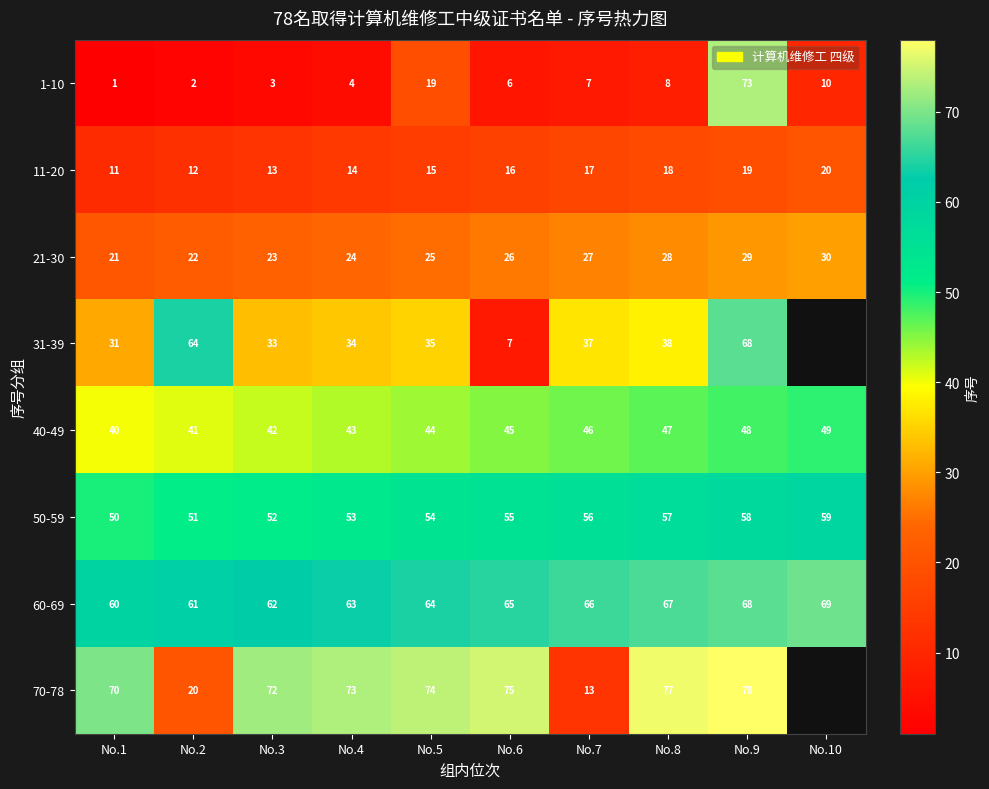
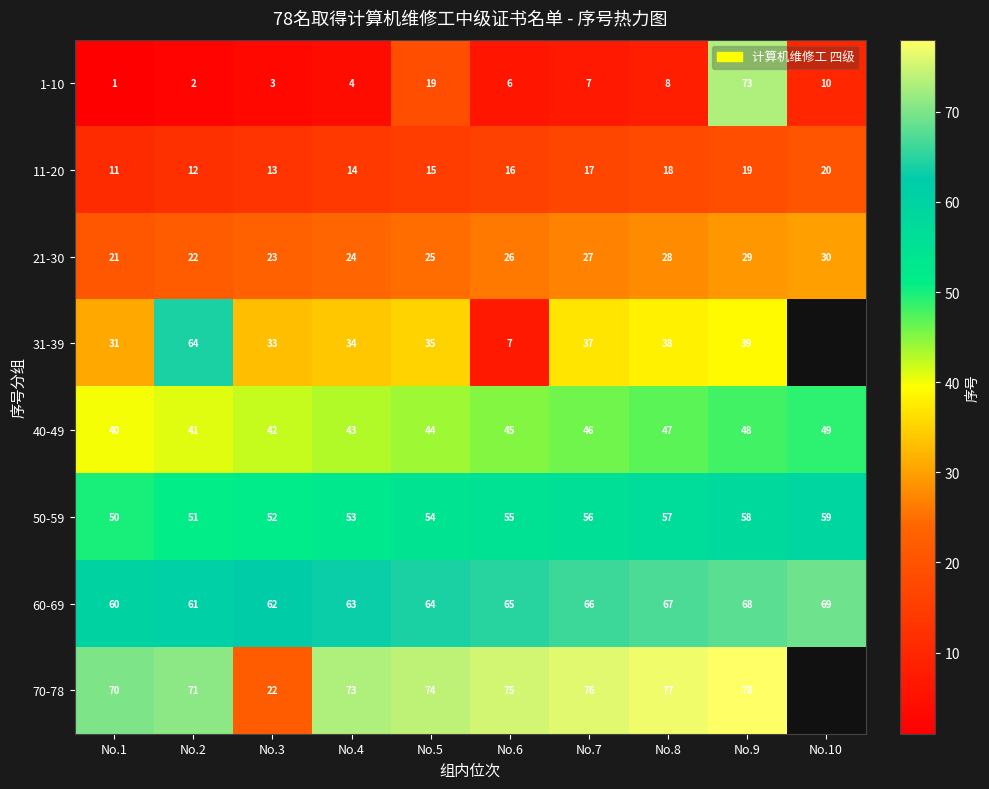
  {
    "1-10": {
      "No.1": 1,
      "No.2": 2,
      "No.3": 3,
      "No.4": 4,
      "No.5": 19,
      "No.6": 6,
      "No.7": 7,
      "No.8": 8,
      "No.9": 73,
      "No.10": 10
    },
    "11-20": {
      "No.1": 11,
      "No.2": 12,
      "No.3": 13,
      "No.4": 14,
      "No.5": 15,
      "No.6": 16,
      "No.7": 17,
      "No.8": 18,
      "No.9": 19,
      "No.10": 20
    },
    "21-30": {
      "No.1": 21,
      "No.2": 22,
      "No.3": 23,
      "No.4": 24,
      "No.5": 25,
      "No.6": 26,
      "No.7": 27,
      "No.8": 28,
      "No.9": 29,
      "No.10": 30
    },
    "31-39": {
      "No.1": 31,
      "No.2": 64,
      "No.3": 33,
      "No.4": 34,
      "No.5": 35,
      "No.6": 7,
      "No.7": 37,
      "No.8": 38,
-     "No.9": 68
+     "No.9": 39
    },
    "40-49": {
      "No.1": 40,
      "No.2": 41,
      "No.3": 42,
      "No.4": 43,
      "No.5": 44,
      "No.6": 45,
      "No.7": 46,
      "No.8": 47,
      "No.9": 48,
      "No.10": 49
    },
    "50-59": {
      "No.1": 50,
      "No.2": 51,
      "No.3": 52,
      "No.4": 53,
      "No.5": 54,
      "No.6": 55,
      "No.7": 56,
      "No.8": 57,
      "No.9": 58,
      "No.10": 59
    },
    "60-69": {
      "No.1": 60,
      "No.2": 61,
      "No.3": 62,
      "No.4": 63,
      "No.5": 64,
      "No.6": 65,
      "No.7": 66,
      "No.8": 67,
      "No.9": 68,
      "No.10": 69
    },
    "70-78": {
      "No.1": 70,
-     "No.2": 20,
-     "No.3": 72,
+     "No.2": 71,
+     "No.3": 22,
      "No.4": 73,
      "No.5": 74,
      "No.6": 75,
-     "No.7": 13,
+     "No.7": 76,
      "No.8": 77,
      "No.9": 78
    }
  }
